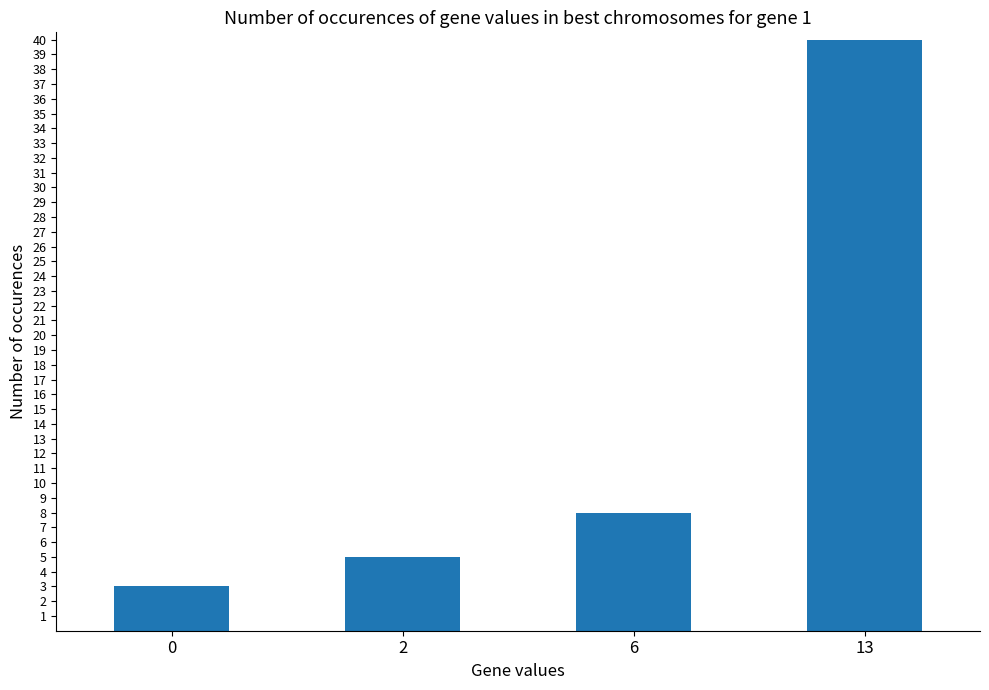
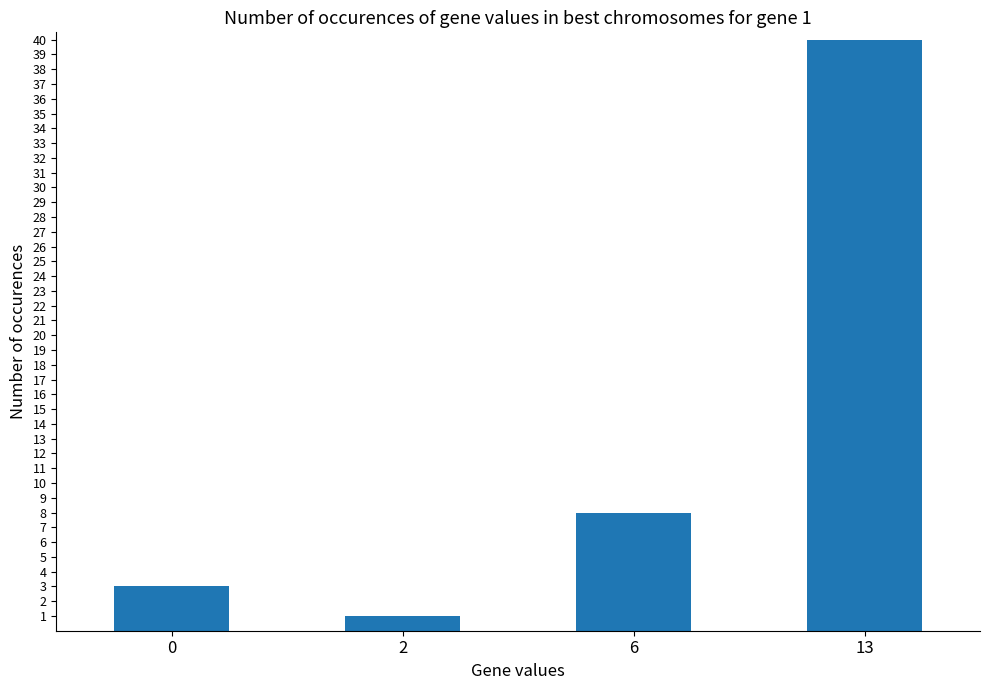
  {
    "0": 3,
-   "2": 5,
+   "2": 1,
    "6": 8,
    "13": 40
  }
